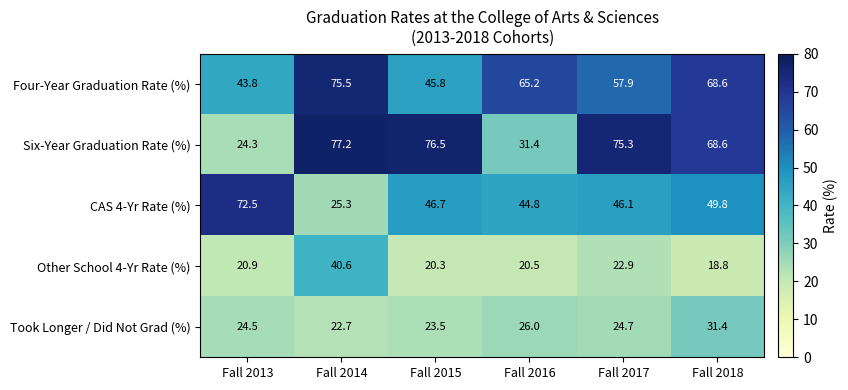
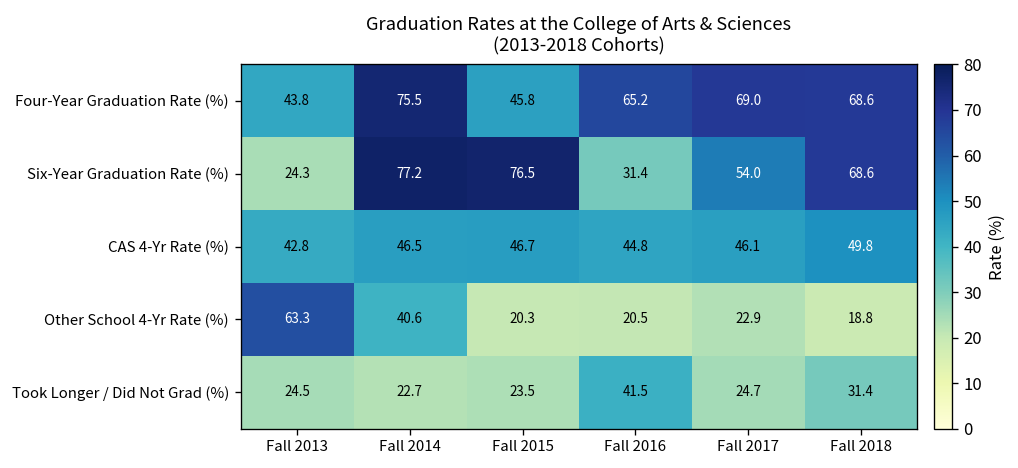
  {
    "Four-Year Graduation Rate (%)": {
      "Fall 2013": 43.8,
      "Fall 2014": 75.5,
      "Fall 2015": 45.8,
      "Fall 2016": 65.2,
-     "Fall 2017": 57.9,
+     "Fall 2017": 69.0,
      "Fall 2018": 68.6
    },
    "Six-Year Graduation Rate (%)": {
      "Fall 2013": 24.3,
      "Fall 2014": 77.2,
      "Fall 2015": 76.5,
      "Fall 2016": 31.4,
-     "Fall 2017": 75.3,
+     "Fall 2017": 54.0,
      "Fall 2018": 68.6
    },
    "CAS 4-Yr Rate (%)": {
-     "Fall 2013": 72.5,
-     "Fall 2014": 25.3,
+     "Fall 2013": 42.8,
+     "Fall 2014": 46.5,
      "Fall 2015": 46.7,
      "Fall 2016": 44.8,
      "Fall 2017": 46.1,
      "Fall 2018": 49.8
    },
    "Other School 4-Yr Rate (%)": {
-     "Fall 2013": 20.9,
+     "Fall 2013": 63.3,
      "Fall 2014": 40.6,
      "Fall 2015": 20.3,
      "Fall 2016": 20.5,
      "Fall 2017": 22.9,
      "Fall 2018": 18.8
    },
    "Took Longer / Did Not Grad (%)": {
      "Fall 2013": 24.5,
      "Fall 2014": 22.7,
      "Fall 2015": 23.5,
-     "Fall 2016": 26.0,
+     "Fall 2016": 41.5,
      "Fall 2017": 24.7,
      "Fall 2018": 31.4
    }
  }
